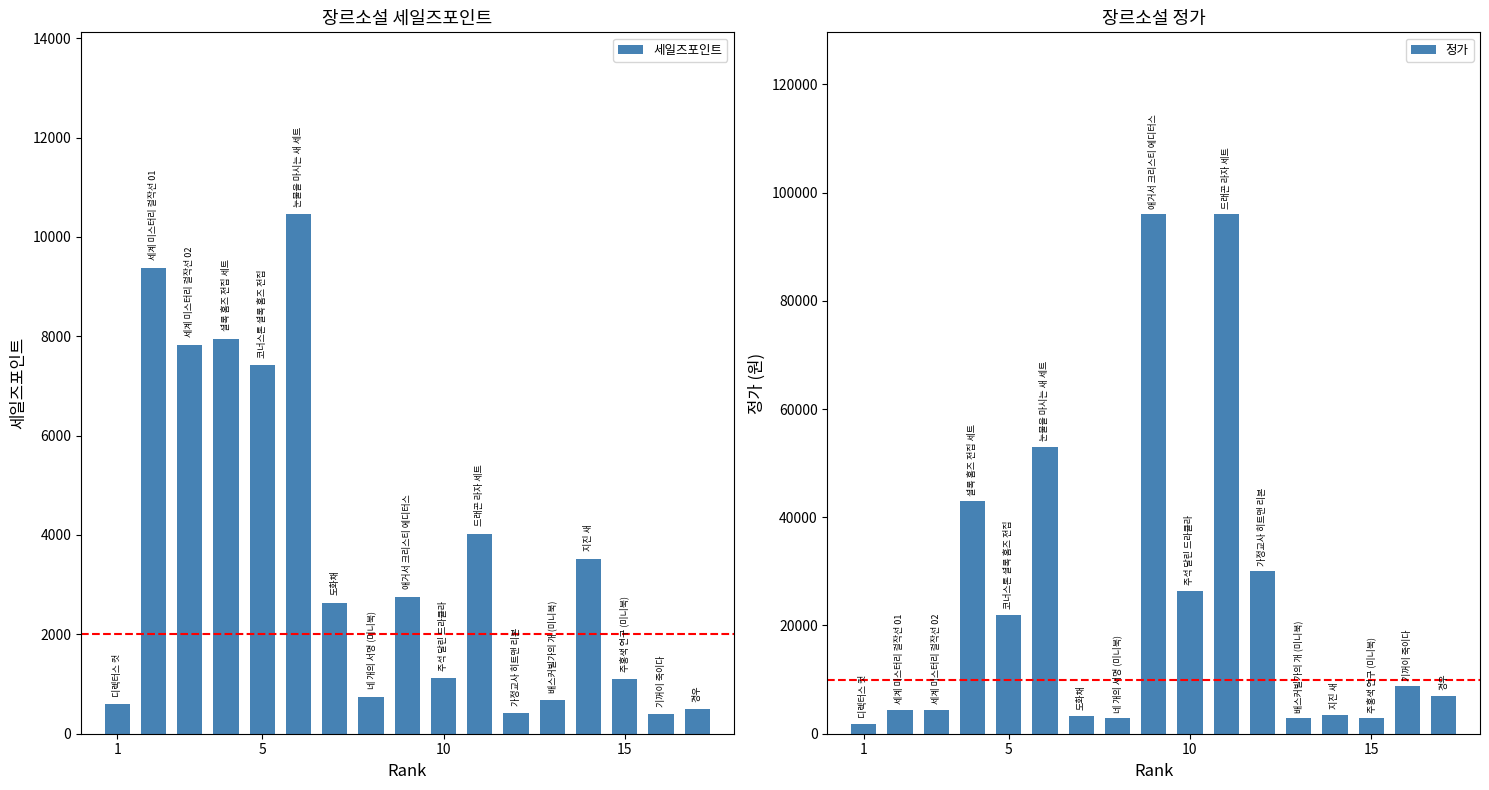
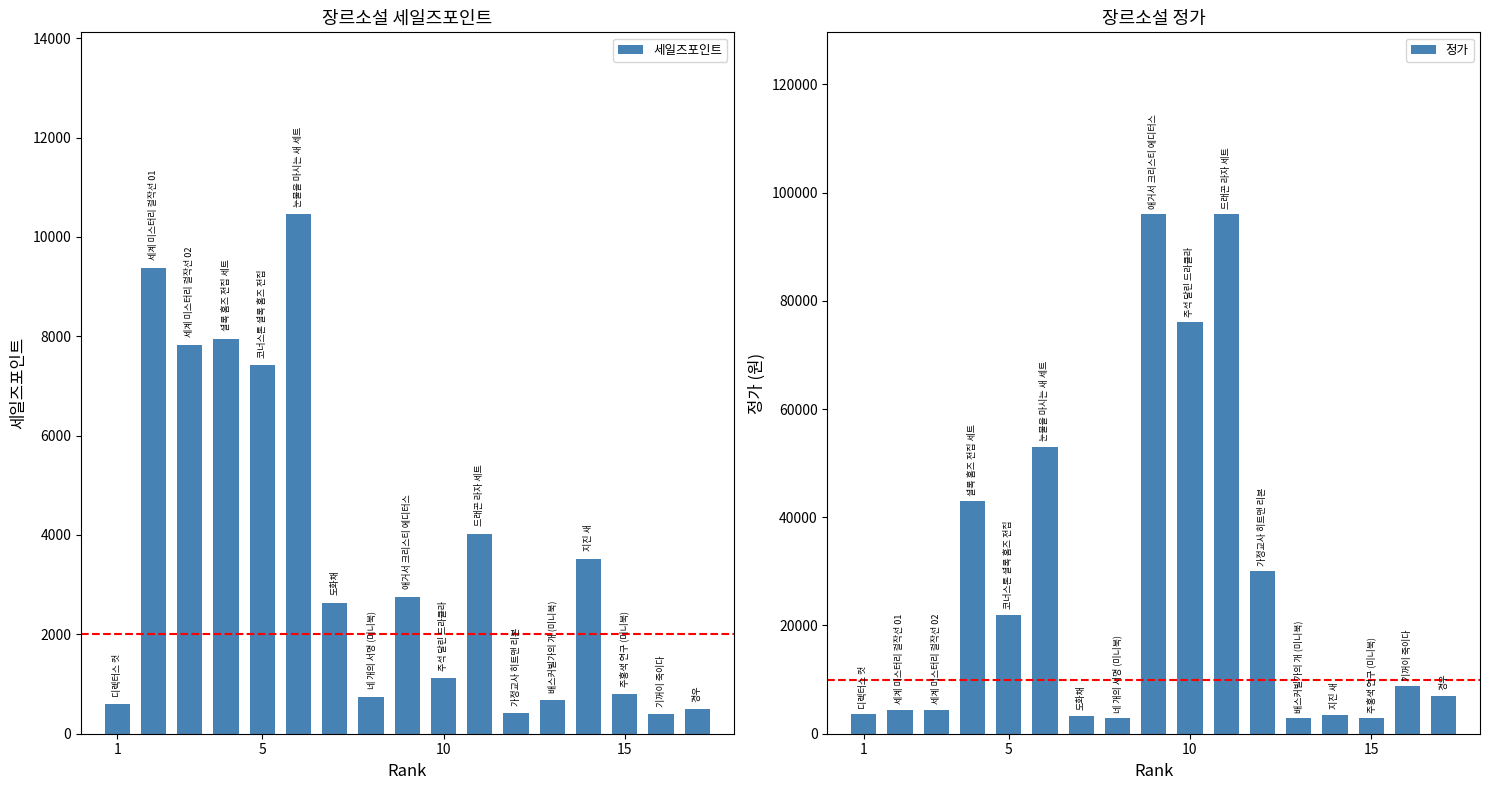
  {
    "장르소설 세일즈포인트": {
      "1": 600,
      "5": 7400,
      "10": 1100,
-     "15": 1100
+     "15": 800
    },
    "장르소설 정가": {
-     "1": 2000,
+     "1": 4000,
      "5": 22000,
-     "10": 26000,
+     "10": 76000,
      "15": 3000
    }
  }
